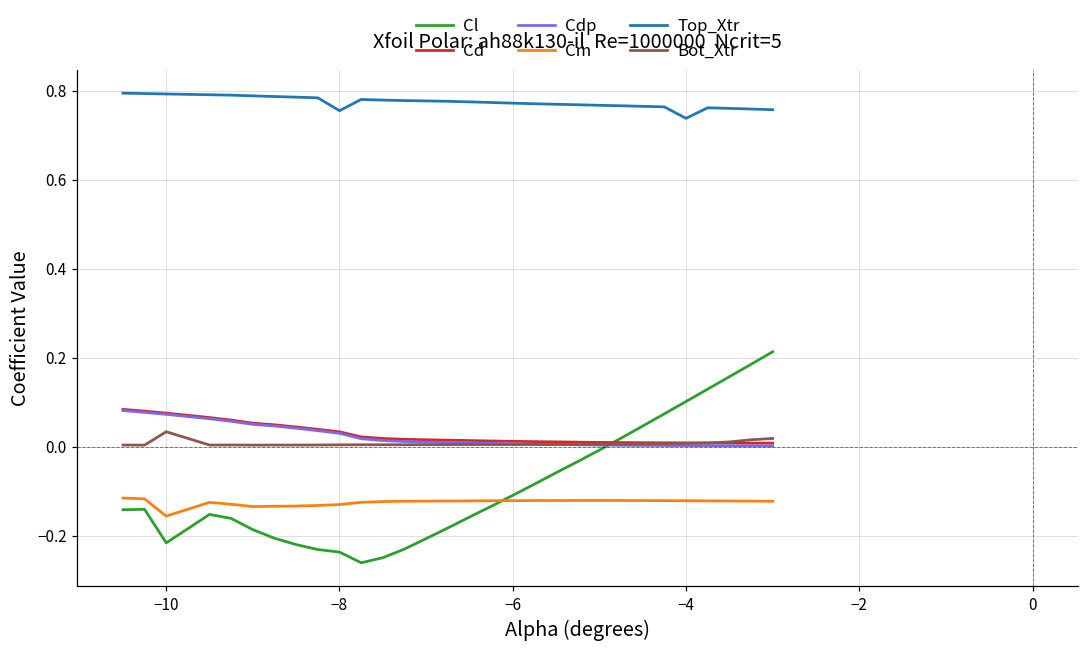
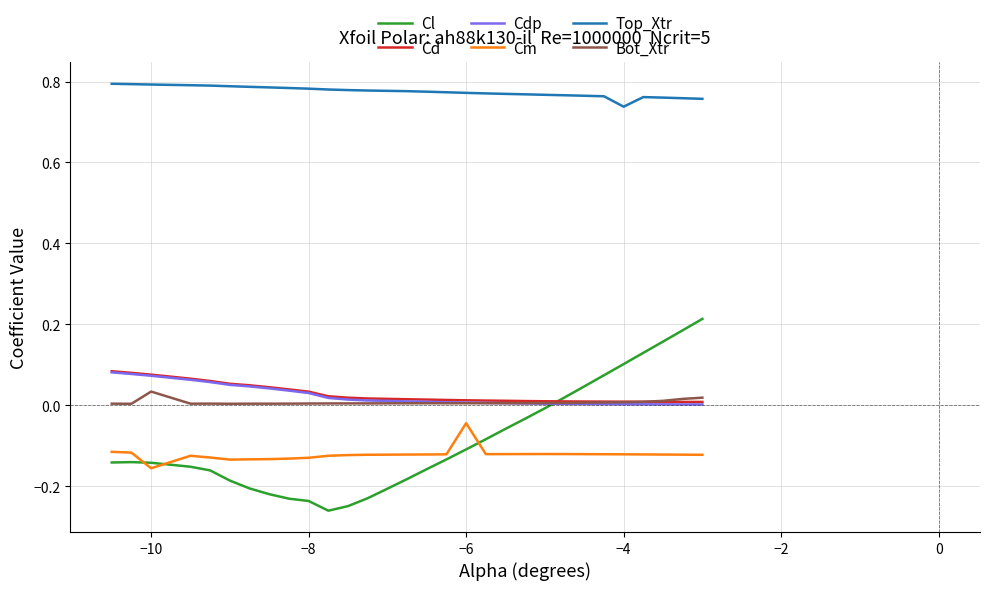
  {
    "Cl": {
-     "−10": -0.22,
+     "−10": -0.14,
      "−8": -0.24,
      "−6": -0.11,
      "−4": 0.10
    },
    "Cm": {
      "−10": -0.16,
      "−8": -0.13,
-     "−6": -0.12,
+     "−6": -0.04,
      "−4": -0.12
    },
    "Top_Xtr": {
      "−10": 0.79,
-     "−8": 0.76,
+     "−8": 0.78,
      "−6": 0.77,
      "−4": 0.74
    },
    "Bot_Xtr": {
      "−10": 0.03,
      "−8": 0.00
    }
  }
